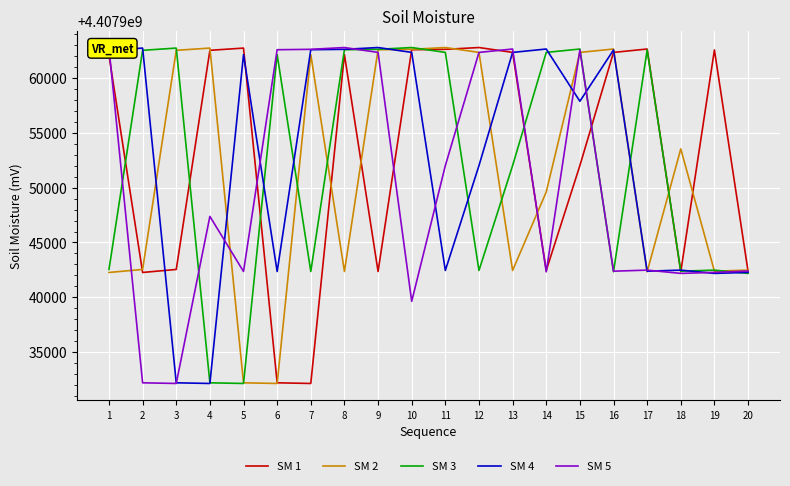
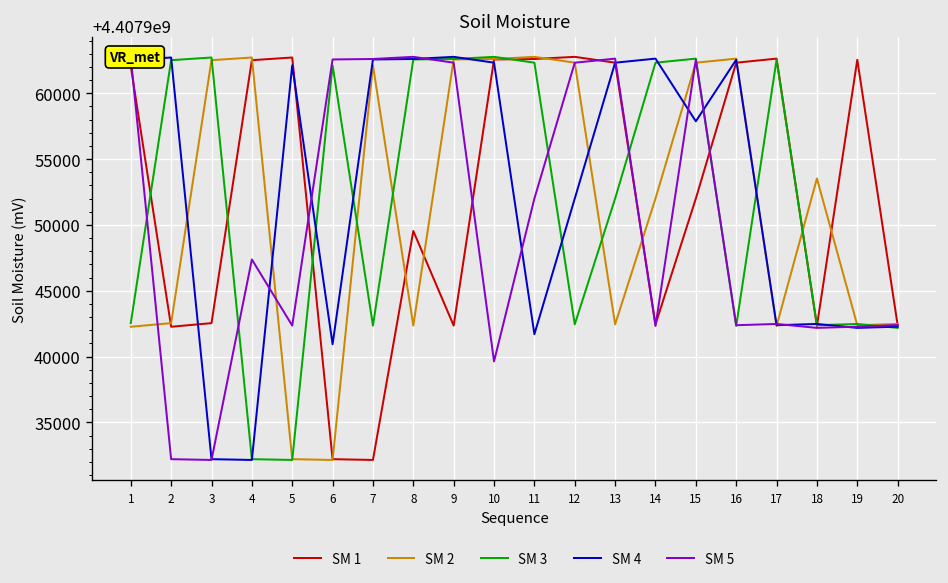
  {
    "SM 1": {
      "2": 4407942300,
      "3": 4407942500,
      "5": 4407962700,
      "7": 4407932100,
-     "8": 4407962100,
+     "8": 4407949500,
      "9": 4407942400,
      "12": 4407962800,
      "15": 4407952000,
      "19": 4407962600
    },
    "SM 2": {
      "1": 4407942300,
      "2": 4407942500,
      "7": 4407962100,
      "8": 4407942400,
      "13": 4407942400,
-     "14": 4407949600,
+     "14": 4407952000,
      "18": 4407953500
    },
    "SM 3": {
      "1": 4407942500,
      "6": 4407962100,
      "7": 4407942400,
      "11": 4407962300,
      "12": 4407942400,
      "13": 4407952000,
      "14": 4407962300
    },
    "SM 4": {
      "5": 4407962100,
-     "6": 4407942400,
+     "6": 4407940900,
      "10": 4407962300,
-     "11": 4407942400,
+     "11": 4407941700,
      "12": 4407952000,
      "14": 4407962600,
      "15": 4407957900
    },
    "SM 5": {
      "2": 4407932200,
      "4": 4407947400,
      "5": 4407942400,
      "6": 4407962600,
      "9": 4407962300,
      "10": 4407939600,
      "11": 4407952000,
      "13": 4407962600
    }
  }
